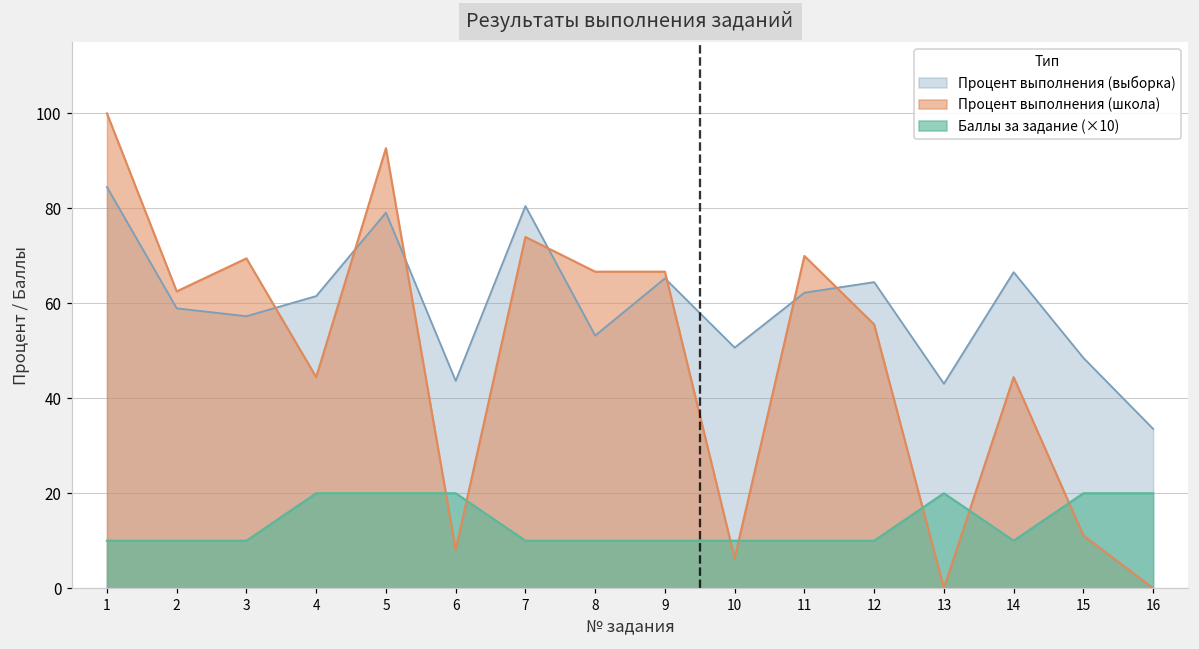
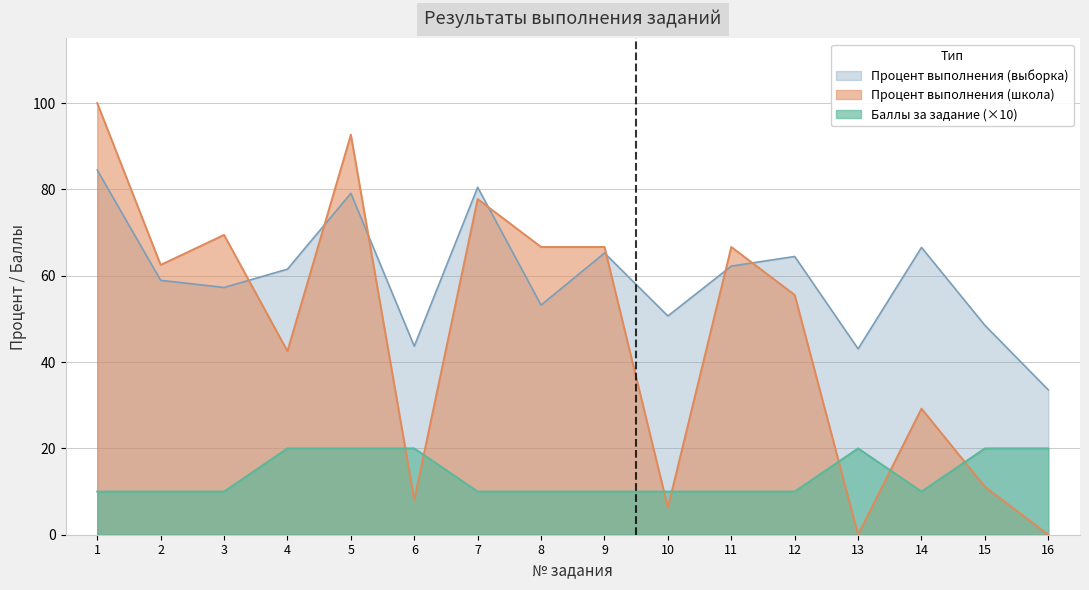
  {
    "Процент выполнения (школа)": {
      "1": 100,
      "2": 63,
      "3": 69,
-     "4": 44,
+     "4": 43,
      "5": 93,
      "6": 8,
-     "7": 74,
+     "7": 78,
      "8": 67,
      "9": 67,
      "10": 6,
-     "11": 70,
+     "11": 67,
      "12": 56,
      "13": 0,
-     "14": 44,
+     "14": 29,
      "15": 11,
      "16": 0
    }
  }
